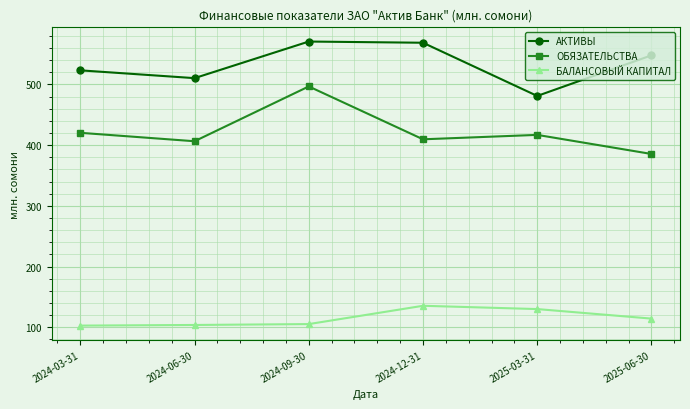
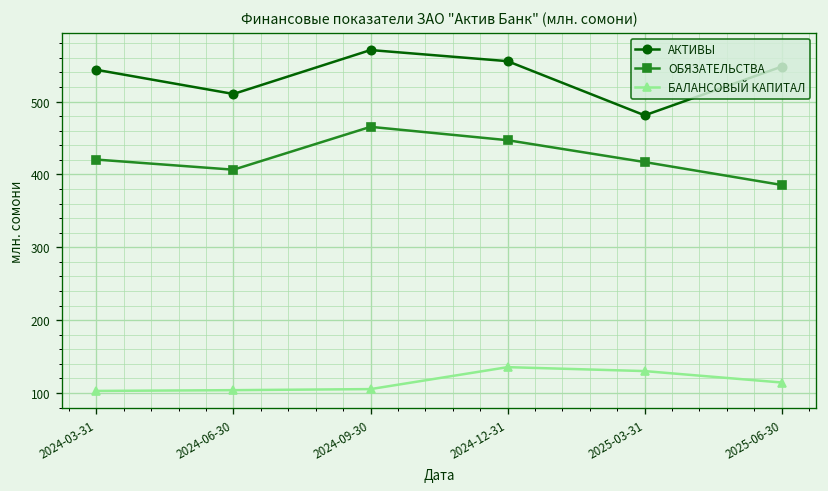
  {
    "АКТИВЫ": {
-     "2024-03-31": 520,
+     "2024-03-31": 540,
      "2024-06-30": 510,
      "2024-09-30": 570,
-     "2024-12-31": 570,
+     "2024-12-31": 560,
      "2025-03-31": 480
    },
    "ОБЯЗАТЕЛЬСТВА": {
      "2024-03-31": 420,
      "2024-06-30": 410,
-     "2024-09-30": 500,
-     "2024-12-31": 410,
+     "2024-09-30": 470,
+     "2024-12-31": 450,
      "2025-03-31": 420,
      "2025-06-30": 390
    },
    "БАЛАНСОВЫЙ КАПИТАЛ": {
      "2024-03-31": 100,
      "2024-06-30": 100,
      "2024-09-30": 110,
      "2024-12-31": 140,
      "2025-03-31": 130,
      "2025-06-30": 110
    }
  }
